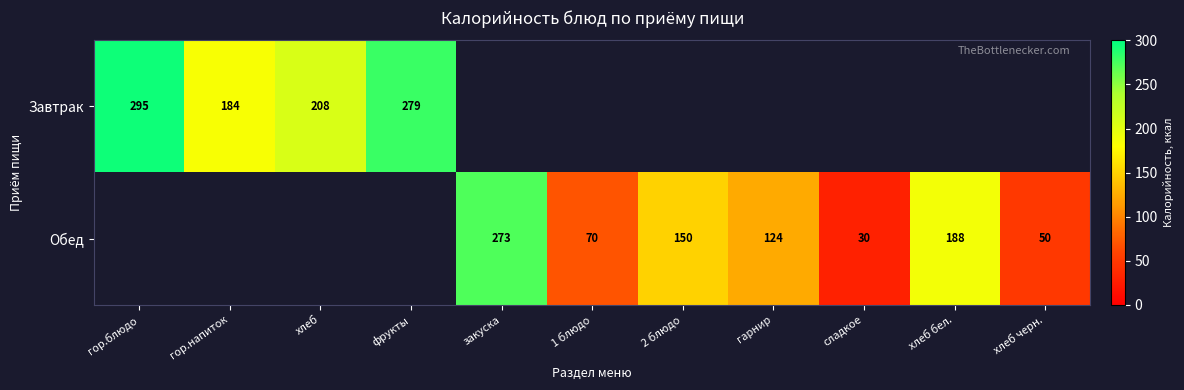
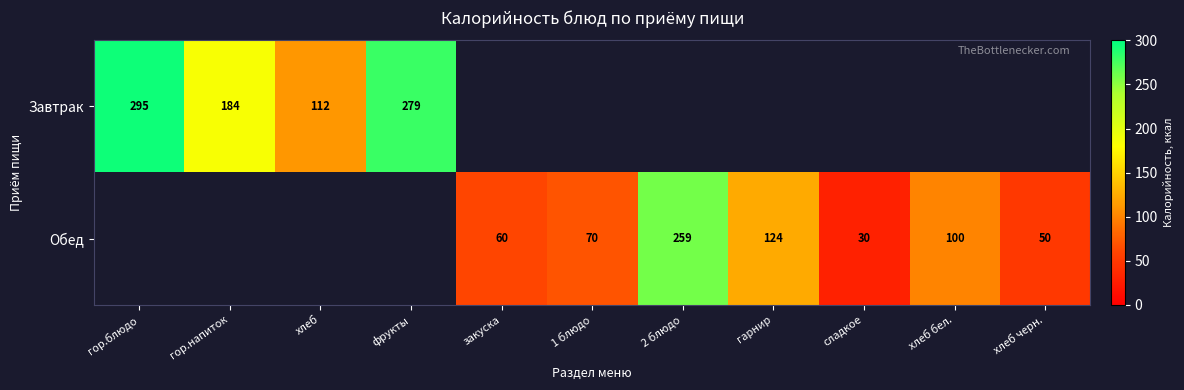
  {
    "Завтрак": {
      "гор.блюдо": 295,
      "гор.напиток": 184,
-     "хлеб": 208,
+     "хлеб": 112,
      "фрукты": 279
    },
    "Обед": {
-     "закуска": 273,
+     "закуска": 60,
      "1 блюдо": 70,
-     "2 блюдо": 150,
+     "2 блюдо": 259,
      "гарнир": 124,
      "сладкое": 30,
-     "хлеб бел.": 188,
+     "хлеб бел.": 100,
      "хлеб черн.": 50
    }
  }
